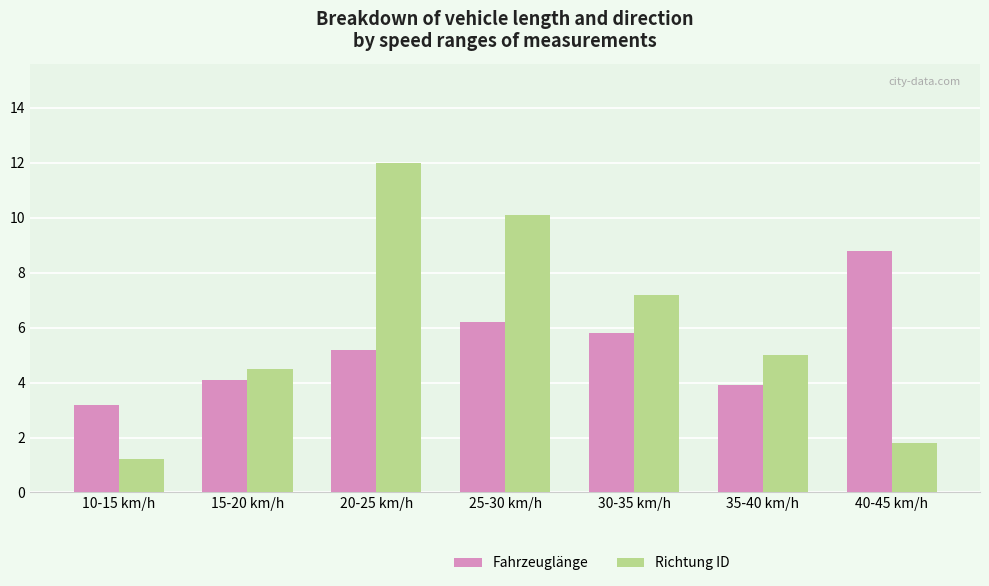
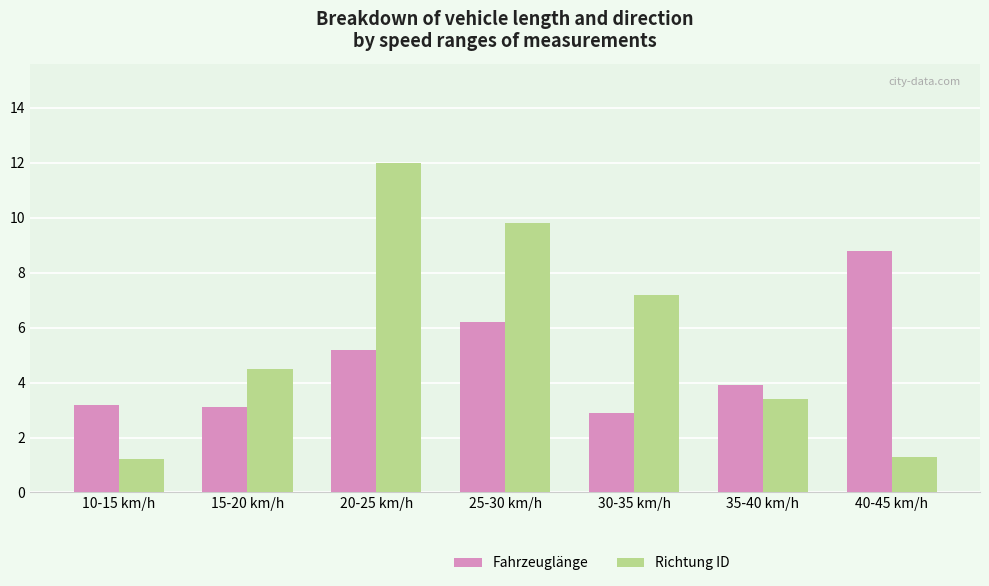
  {
    "Fahrzeuglänge": {
      "10-15 km/h": 3.2,
-     "15-20 km/h": 4.1,
+     "15-20 km/h": 3.1,
      "20-25 km/h": 5.2,
      "25-30 km/h": 6.2,
-     "30-35 km/h": 5.8,
+     "30-35 km/h": 2.9,
      "35-40 km/h": 3.9,
      "40-45 km/h": 8.8
    },
    "Richtung ID": {
      "10-15 km/h": 1.2,
      "15-20 km/h": 4.5,
      "20-25 km/h": 12.0,
-     "25-30 km/h": 10.1,
+     "25-30 km/h": 9.8,
      "30-35 km/h": 7.2,
-     "35-40 km/h": 5.0,
-     "40-45 km/h": 1.8
+     "35-40 km/h": 3.4,
+     "40-45 km/h": 1.3
    }
  }
